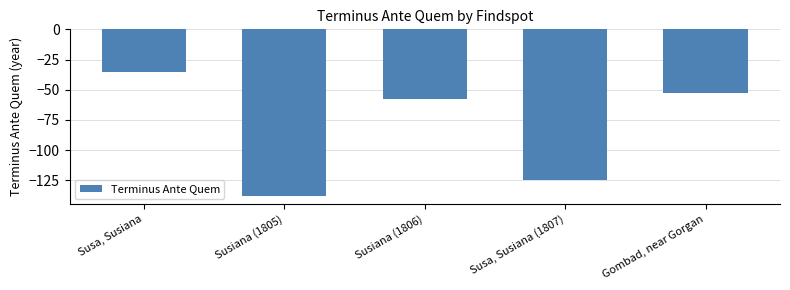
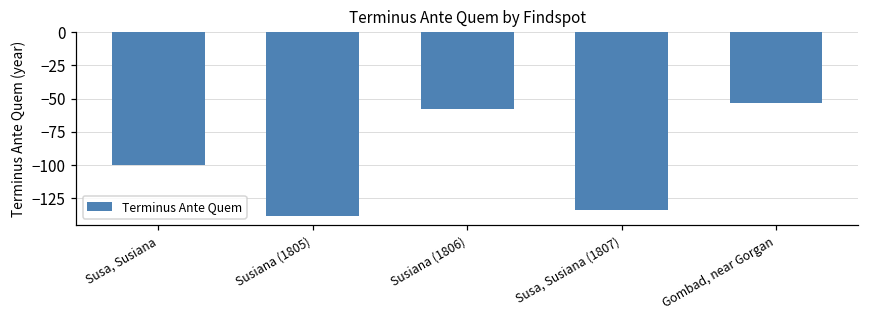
  {
-   "Susa, Susiana": -35,
+   "Susa, Susiana": -100,
    "Susiana (1805)": -138,
    "Susiana (1806)": -58,
-   "Susa, Susiana (1807)": -125,
+   "Susa, Susiana (1807)": -134,
    "Gombad, near Gorgan": -53
  }
